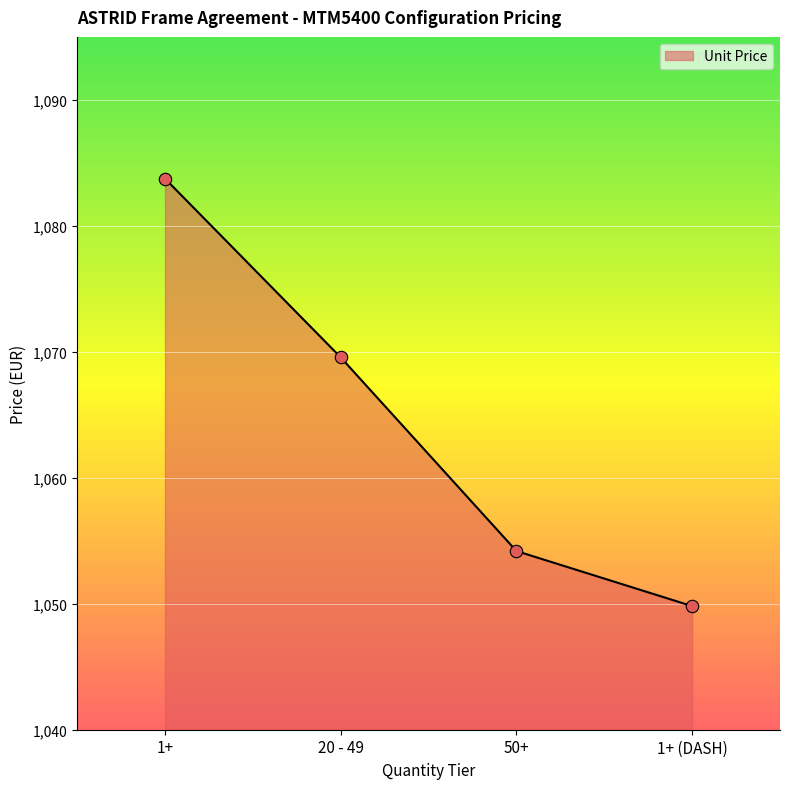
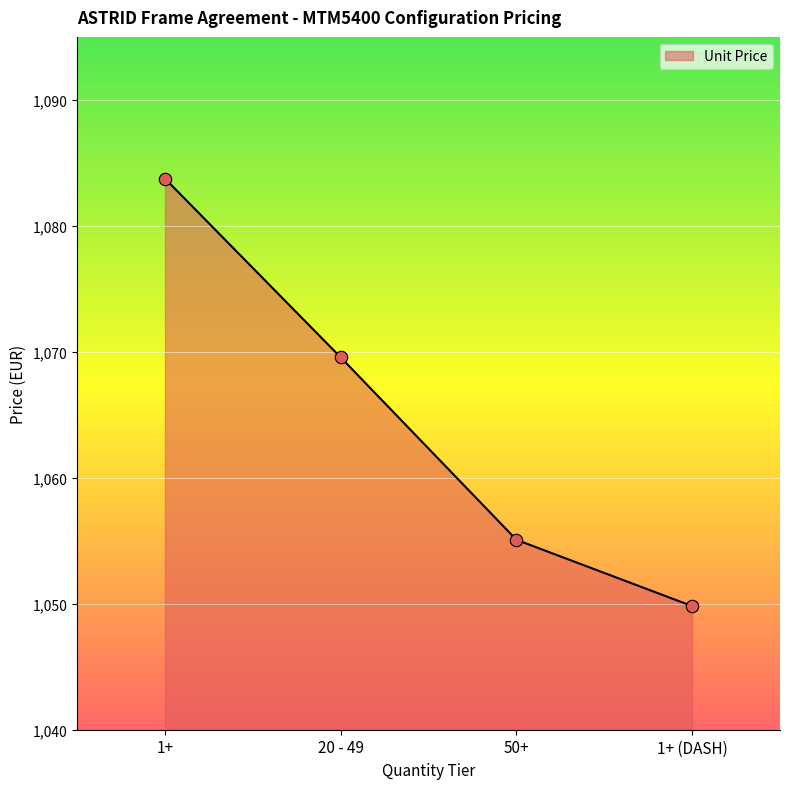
  {
    "1+": "1,083.7",
    "20 - 49": "1,069.6",
-   "50+": "1,054.2",
+   "50+": "1,055.1",
    "1+ (DASH)": "1,049.8"
  }
